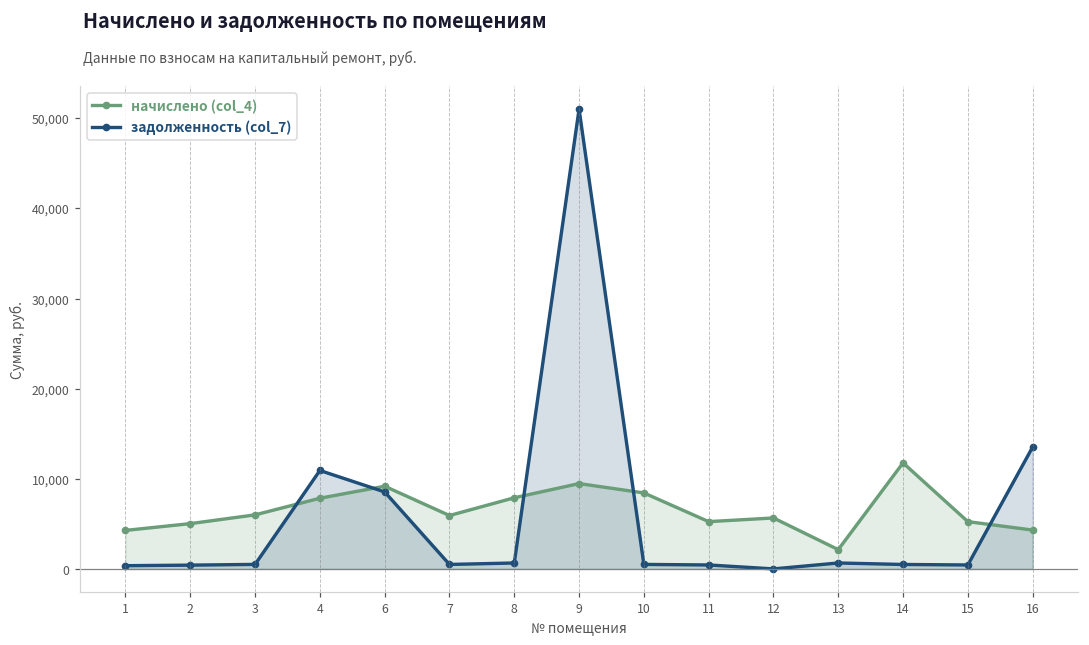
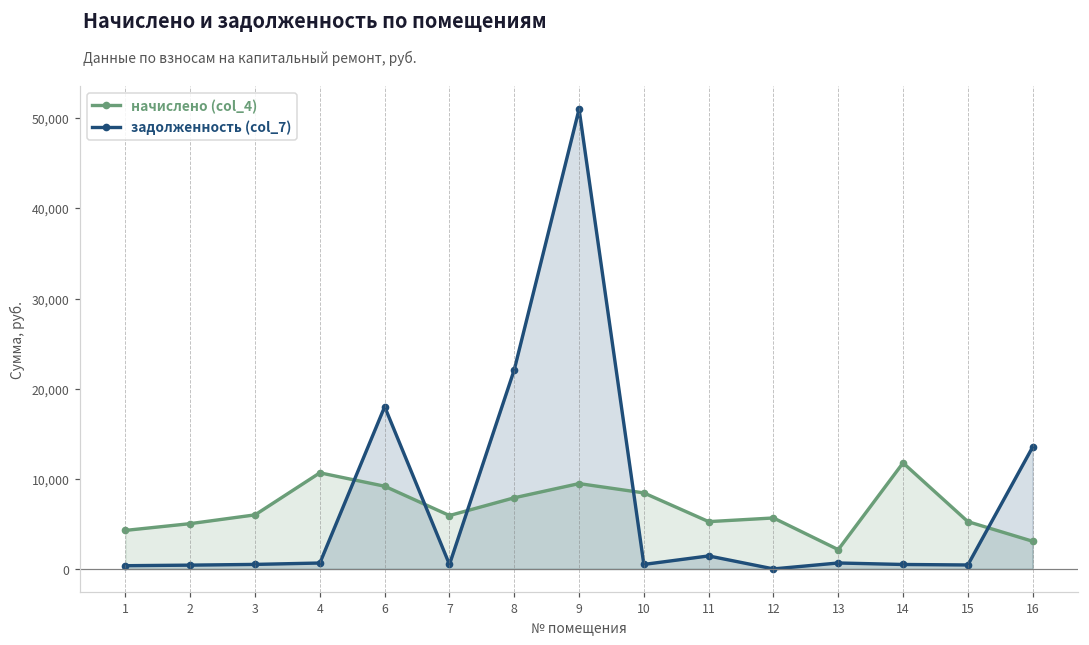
  {
    "начислено (col_4)": {
      "1": "4,000",
      "2": "5,000",
      "3": "6,000",
-     "4": "8,000",
+     "4": "11,000",
      "6": "9,000",
      "7": "6,000",
      "8": "8,000",
      "9": "9,000",
      "10": "8,000",
      "11": "5,000",
      "12": "6,000",
      "13": "2,000",
      "14": "12,000",
      "15": "5,000",
-     "16": "4,000"
+     "16": "3,000"
    },
    "задолженность (col_7)": {
      "1": "0",
      "2": "0",
      "3": "0",
-     "4": "11,000",
-     "6": "9,000",
+     "4": "1,000",
+     "6": "18,000",
      "7": "0",
-     "8": "1,000",
+     "8": "22,000",
      "9": "51,000",
      "10": "0",
-     "11": "0",
+     "11": "1,000",
      "12": "0",
      "13": "1,000",
      "14": "0",
      "15": "0",
      "16": "14,000"
    }
  }
